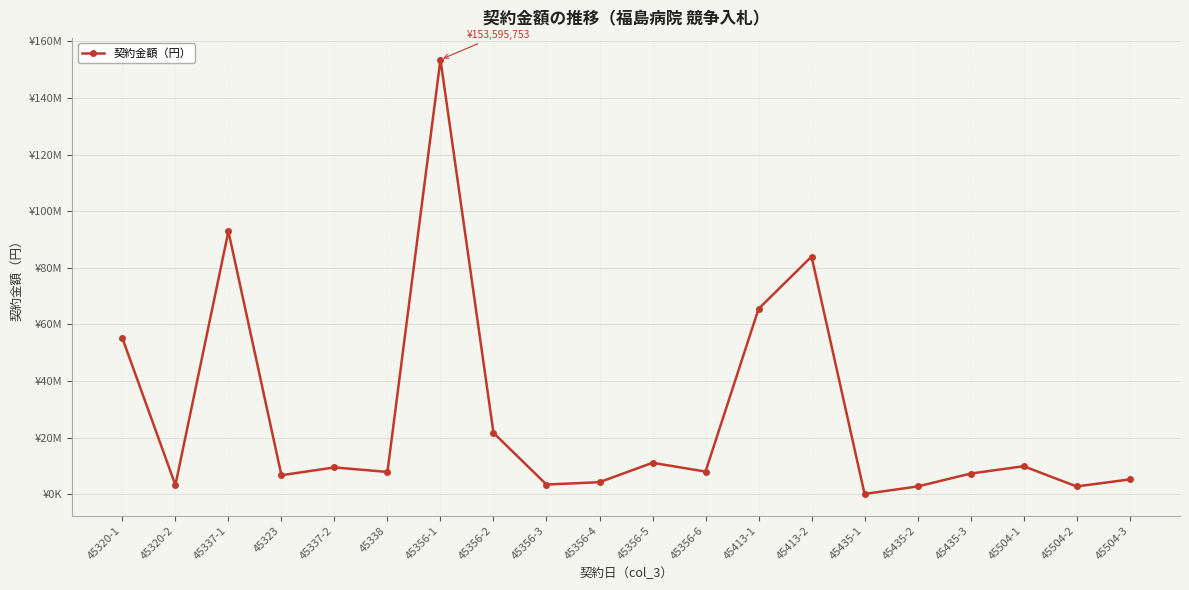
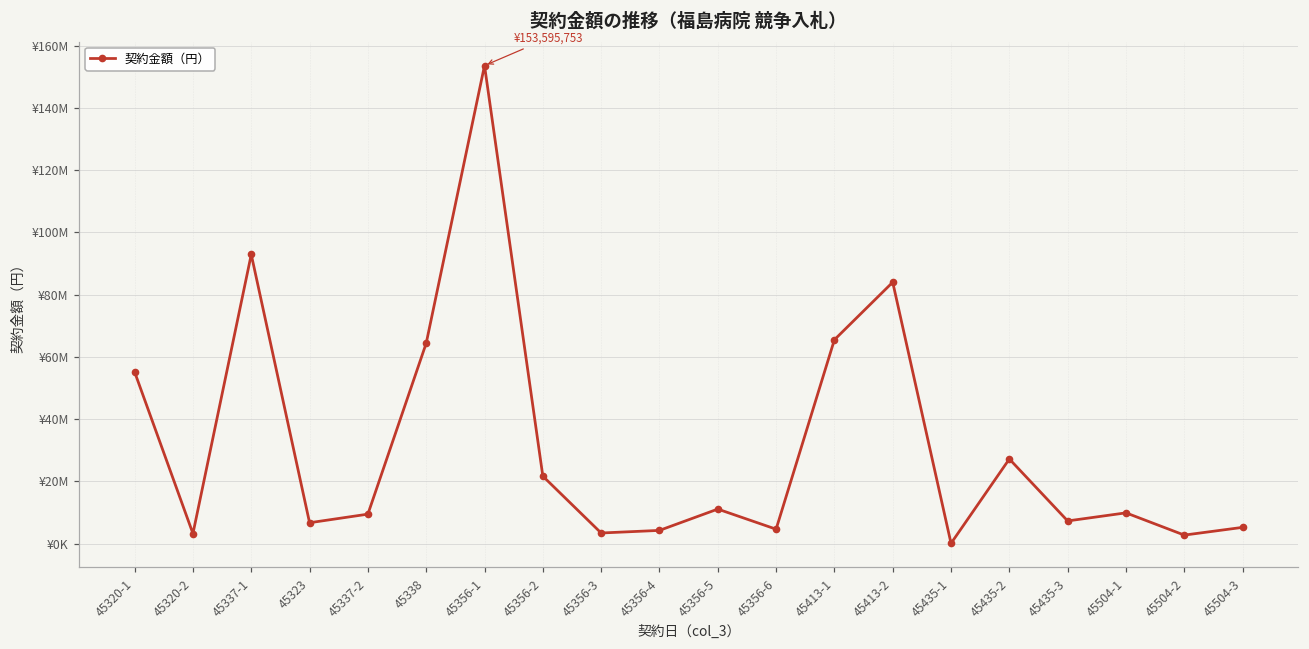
  {
    "45320-1": "¥55000000",
    "45320-2": "¥3000000",
    "45337-1": "¥93000000",
    "45323": "¥7000000",
    "45337-2": "¥9000000",
-   "45338": "¥8000000",
+   "45338": "¥64000000",
    "45356-2": "¥22000000",
    "45356-3": "¥3000000",
    "45356-4": "¥4000000",
    "45356-5": "¥11000000",
-   "45356-6": "¥8000000",
+   "45356-6": "¥5000000",
    "45413-1": "¥65000000",
    "45413-2": "¥84000000",
    "45435-1": "¥0",
-   "45435-2": "¥3000000",
+   "45435-2": "¥27000000",
    "45435-3": "¥7000000",
    "45504-1": "¥10000000",
    "45504-2": "¥3000000",
    "45504-3": "¥5000000"
  }
